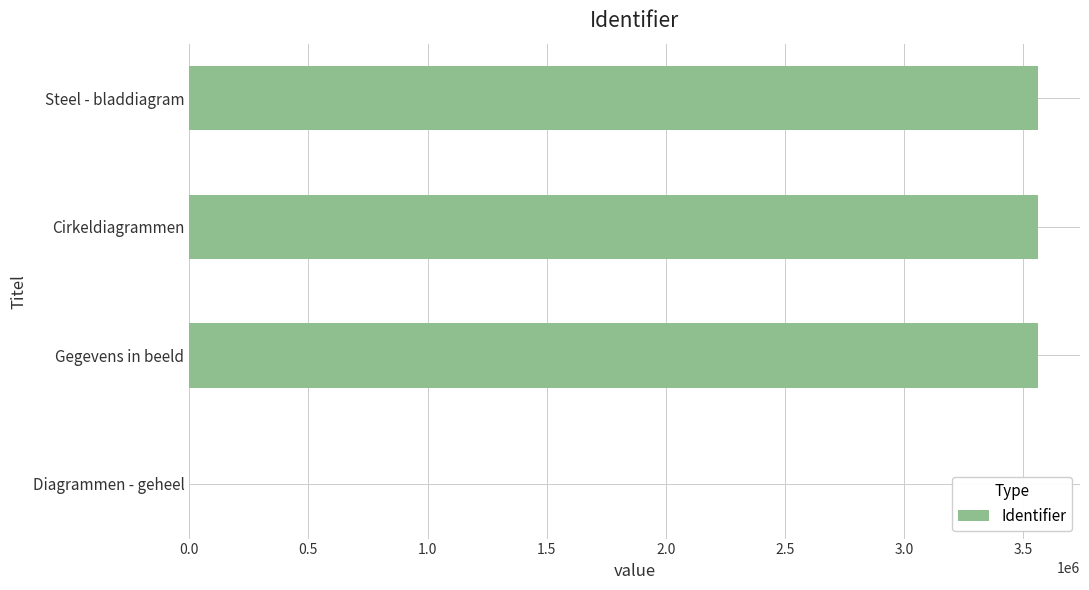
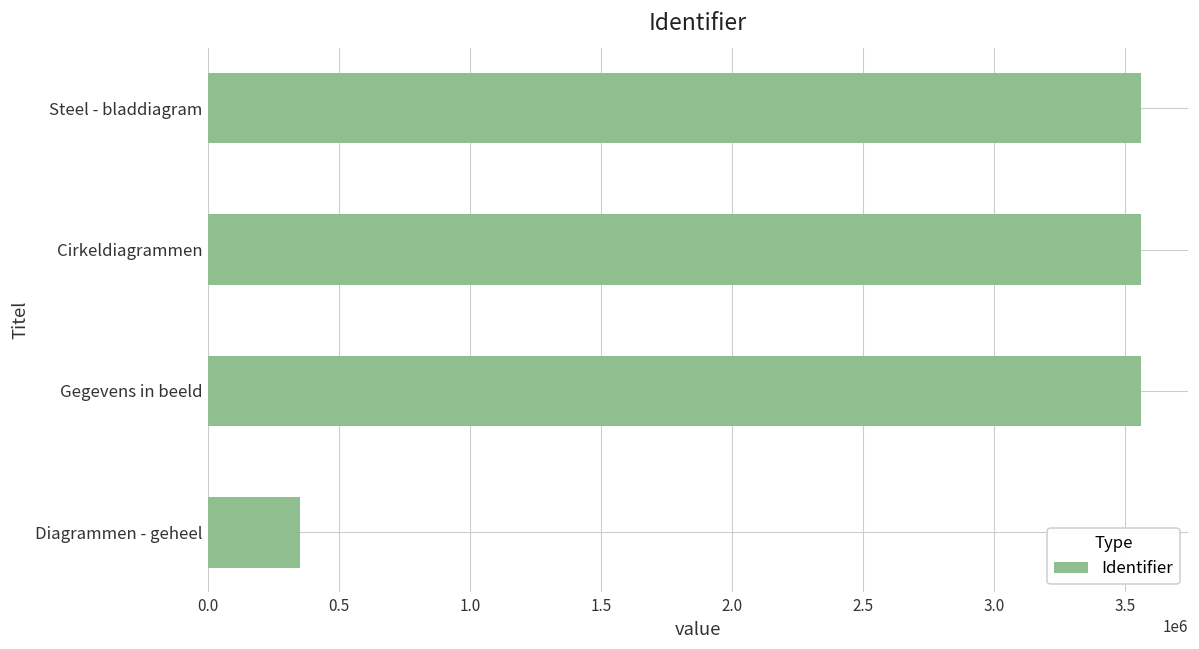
  {
    "Steel - bladdiagram": 3560000,
    "Cirkeldiagrammen": 3560000,
    "Gegevens in beeld": 3560000,
-   "Diagrammen - geheel": 0
+   "Diagrammen - geheel": 350000
  }
